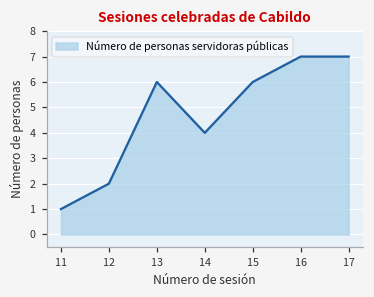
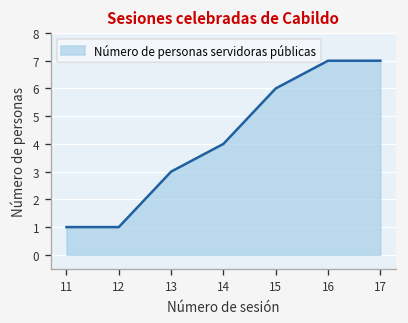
  {
    "11": 1,
-   "12": 2,
-   "13": 6,
+   "12": 1,
+   "13": 3,
    "14": 4,
    "15": 6,
    "16": 7,
    "17": 7
  }
